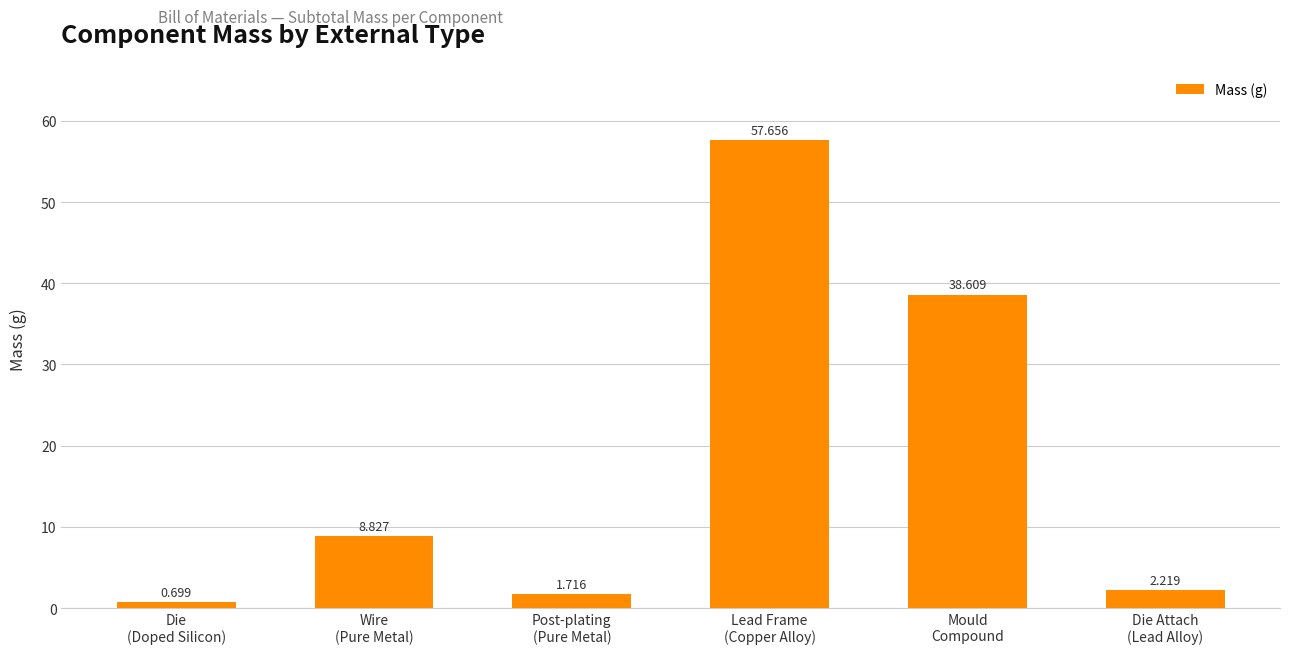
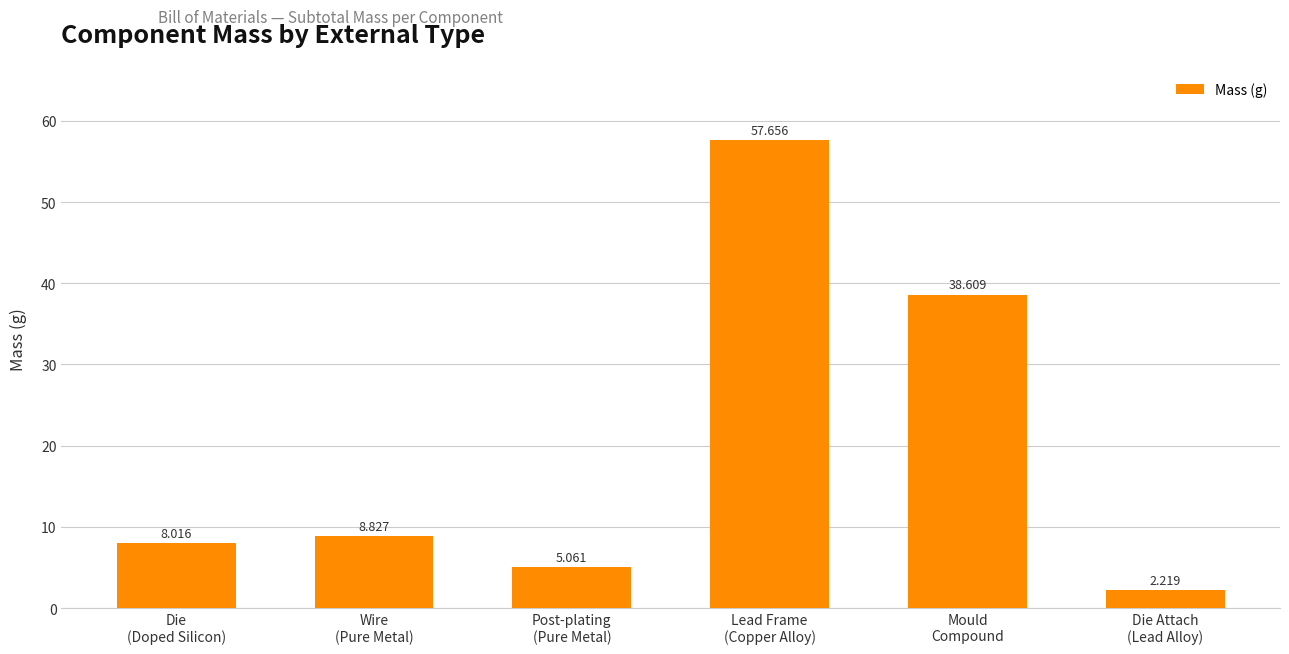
  {
-   "Die (Doped Silicon)": 0.699,
+   "Die (Doped Silicon)": 8.016,
    "Wire (Pure Metal)": 8.827,
-   "Post-plating (Pure Metal)": 1.716,
+   "Post-plating (Pure Metal)": 5.061,
    "Lead Frame (Copper Alloy)": 57.656,
    "Mould Compound": 38.609,
    "Die Attach (Lead Alloy)": 2.219
  }
